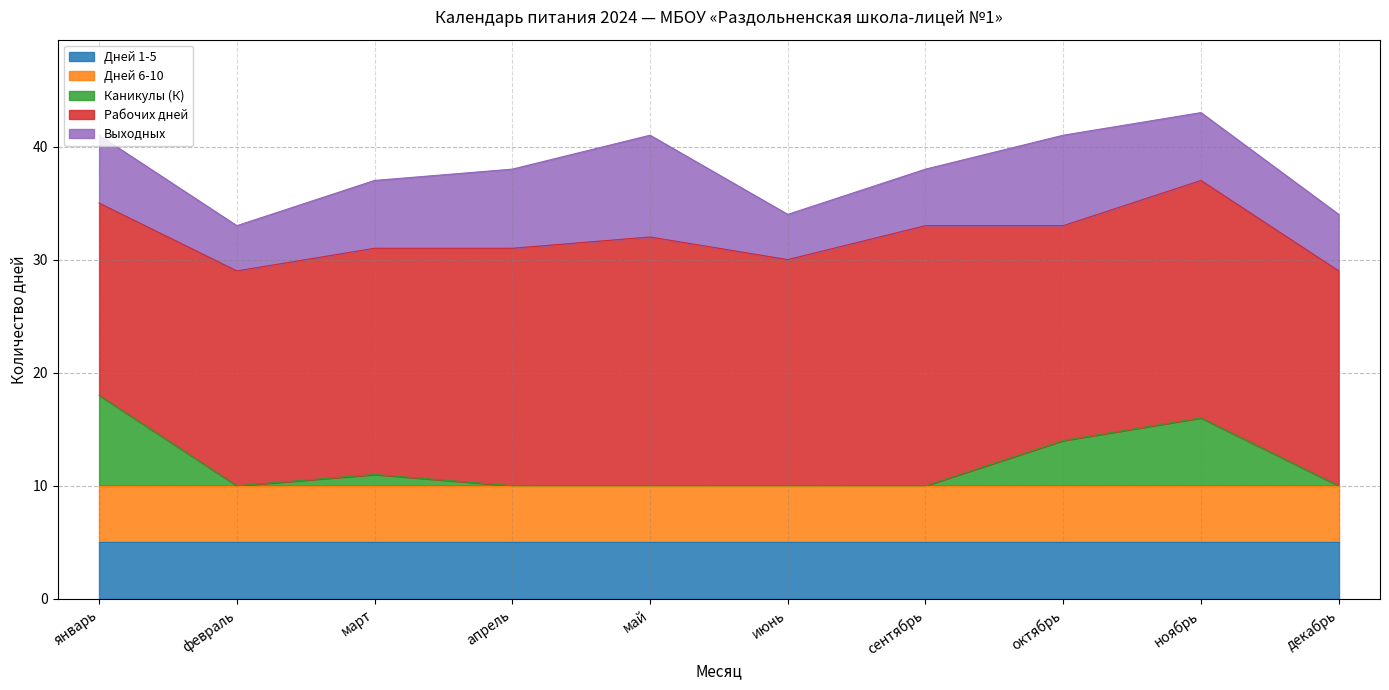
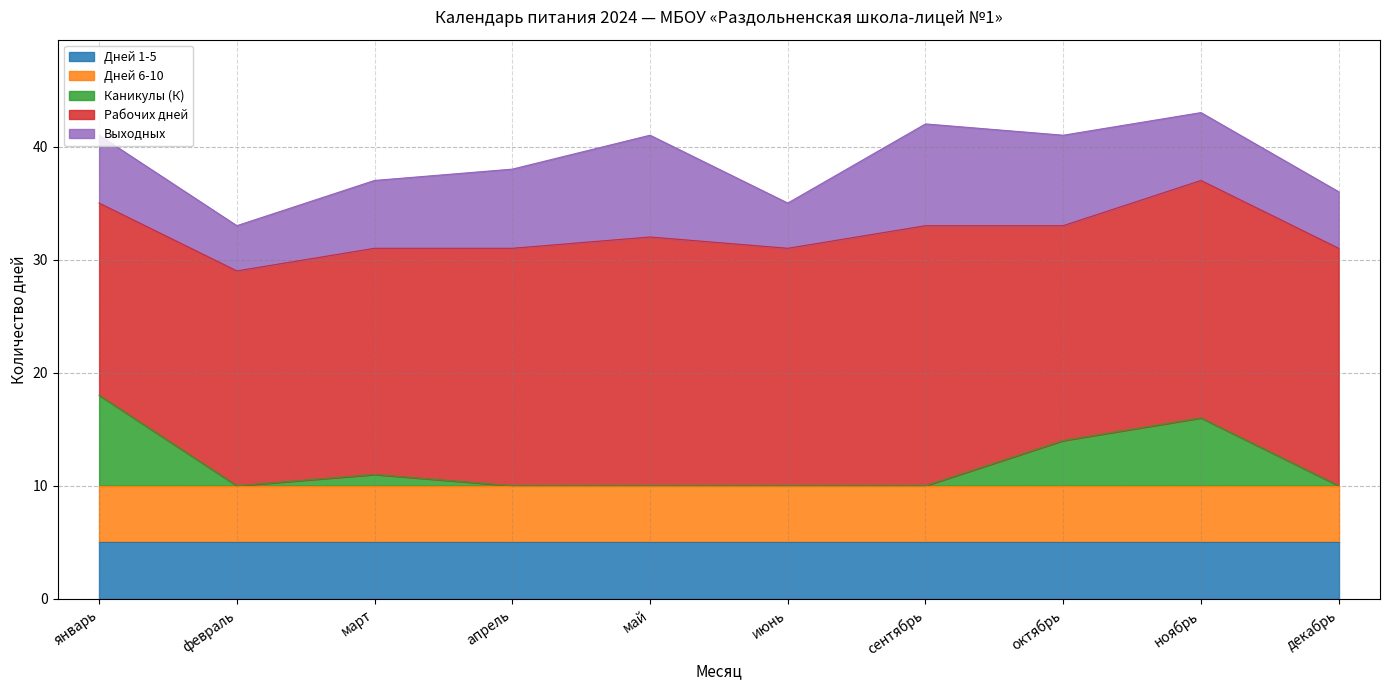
  {
    "Дней 1-5": {
      "январь": 5,
      "февраль": 5,
      "март": 5,
      "апрель": 5,
      "май": 5,
      "июнь": 5,
      "сентябрь": 5,
      "октябрь": 5,
      "ноябрь": 5,
      "декабрь": 5
    },
    "Дней 6-10": {
      "январь": 5,
      "март": 5,
      "октябрь": 5,
      "ноябрь": 5
    },
    "Каникулы (К)": {
      "январь": 8,
      "март": 1,
      "октябрь": 4,
      "ноябрь": 6
    },
    "Рабочих дней": {
      "январь": 17,
      "февраль": 19,
      "март": 20,
      "апрель": 21,
      "май": 22,
-     "июнь": 20,
+     "июнь": 21,
      "сентябрь": 23,
      "октябрь": 19,
      "ноябрь": 21,
-     "декабрь": 19
+     "декабрь": 21
    },
    "Выходных": {
      "февраль": 4,
      "март": 6,
      "апрель": 7,
      "май": 9,
      "июнь": 4,
-     "сентябрь": 5,
+     "сентябрь": 9,
      "октябрь": 8,
      "ноябрь": 6,
      "декабрь": 5
    }
  }
